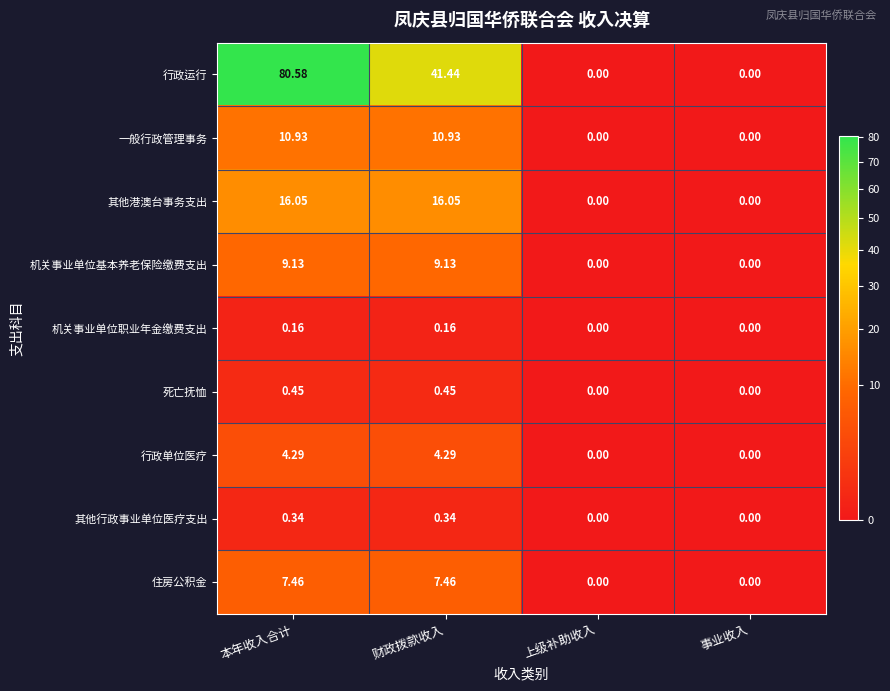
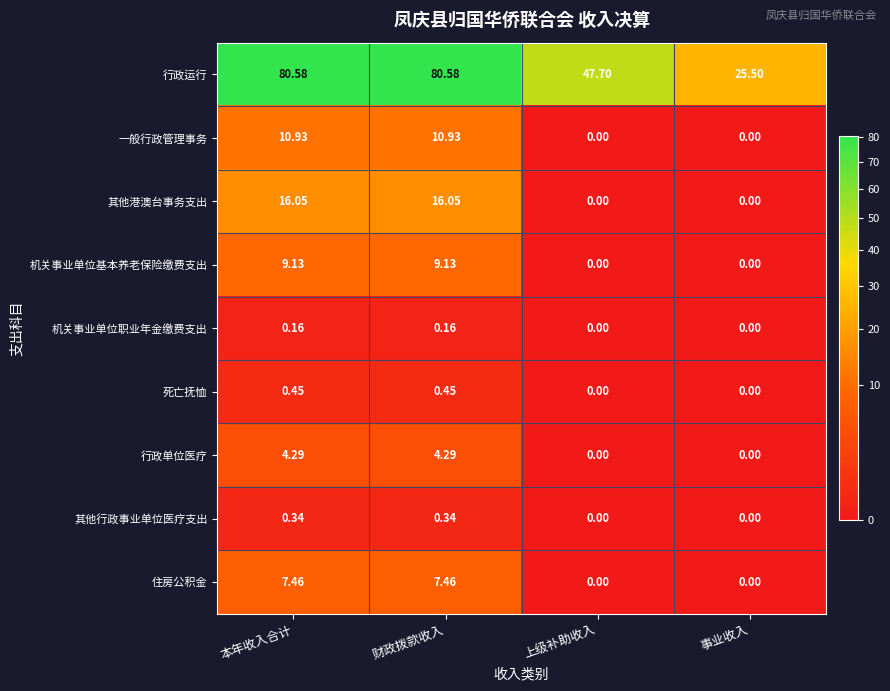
  {
    "行政运行": {
      "本年收入合计": 80.58,
-     "财政拨款收入": 41.44,
-     "上级补助收入": 0.00,
-     "事业收入": 0.00
+     "财政拨款收入": 80.58,
+     "上级补助收入": 47.70,
+     "事业收入": 25.50
    },
    "一般行政管理事务": {
      "本年收入合计": 10.93,
      "财政拨款收入": 10.93,
      "上级补助收入": 0.00,
      "事业收入": 0.00
    },
    "其他港澳台事务支出": {
      "本年收入合计": 16.05,
      "财政拨款收入": 16.05,
      "上级补助收入": 0.00,
      "事业收入": 0.00
    },
    "机关事业单位基本养老保险缴费支出": {
      "本年收入合计": 9.13,
      "财政拨款收入": 9.13,
      "上级补助收入": 0.00,
      "事业收入": 0.00
    },
    "机关事业单位职业年金缴费支出": {
      "本年收入合计": 0.16,
      "财政拨款收入": 0.16,
      "上级补助收入": 0.00,
      "事业收入": 0.00
    },
    "死亡抚恤": {
      "本年收入合计": 0.45,
      "财政拨款收入": 0.45,
      "上级补助收入": 0.00,
      "事业收入": 0.00
    },
    "行政单位医疗": {
      "本年收入合计": 4.29,
      "财政拨款收入": 4.29,
      "上级补助收入": 0.00,
      "事业收入": 0.00
    },
    "其他行政事业单位医疗支出": {
      "本年收入合计": 0.34,
      "财政拨款收入": 0.34,
      "上级补助收入": 0.00,
      "事业收入": 0.00
    },
    "住房公积金": {
      "本年收入合计": 7.46,
      "财政拨款收入": 7.46,
      "上级补助收入": 0.00,
      "事业收入": 0.00
    }
  }
